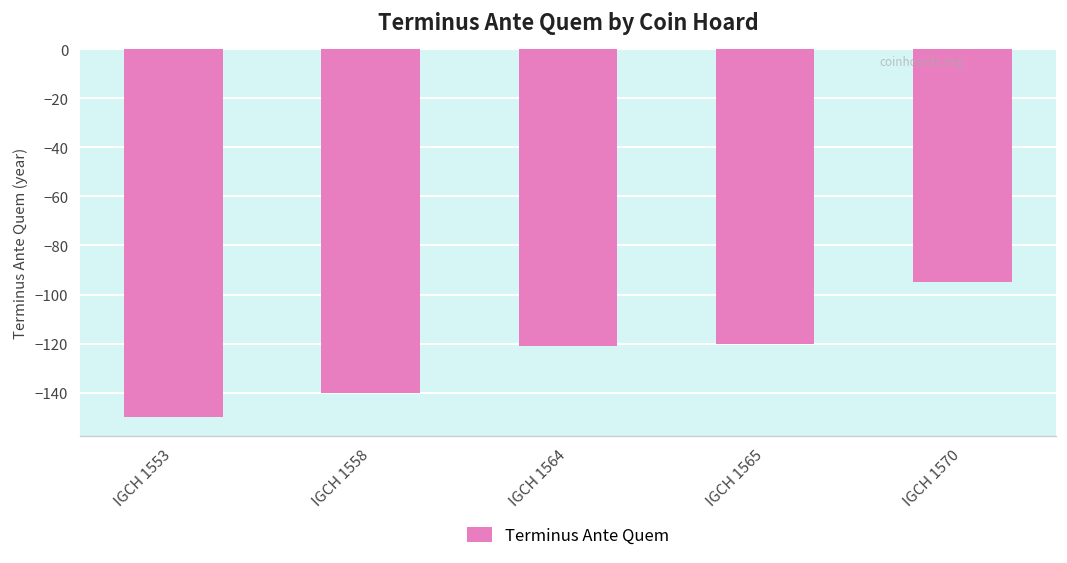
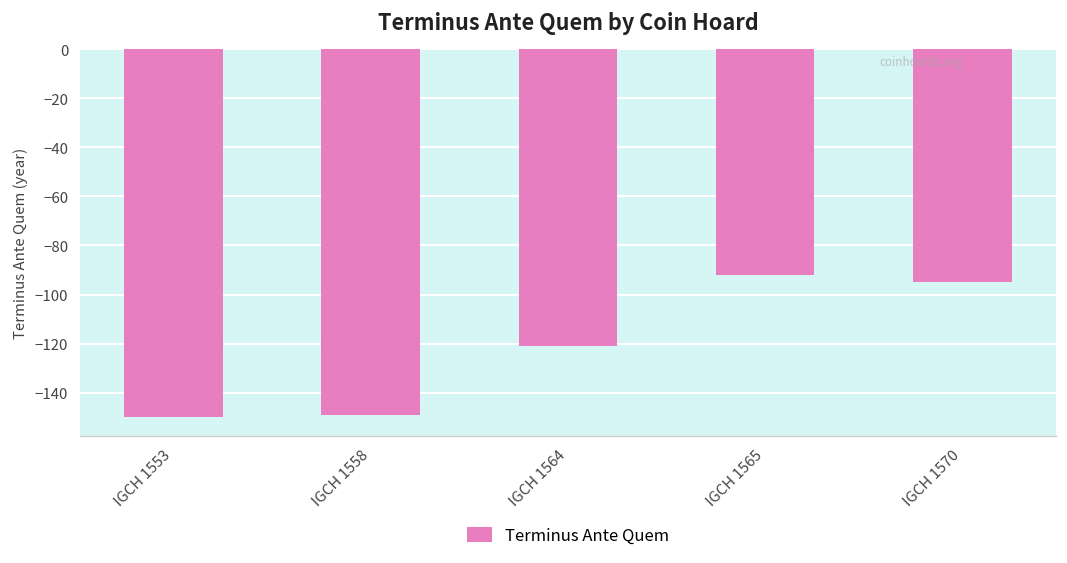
  {
    "IGCH 1553": -150,
-   "IGCH 1558": -140,
+   "IGCH 1558": -149,
    "IGCH 1564": -121,
-   "IGCH 1565": -120,
+   "IGCH 1565": -92,
    "IGCH 1570": -95
  }
